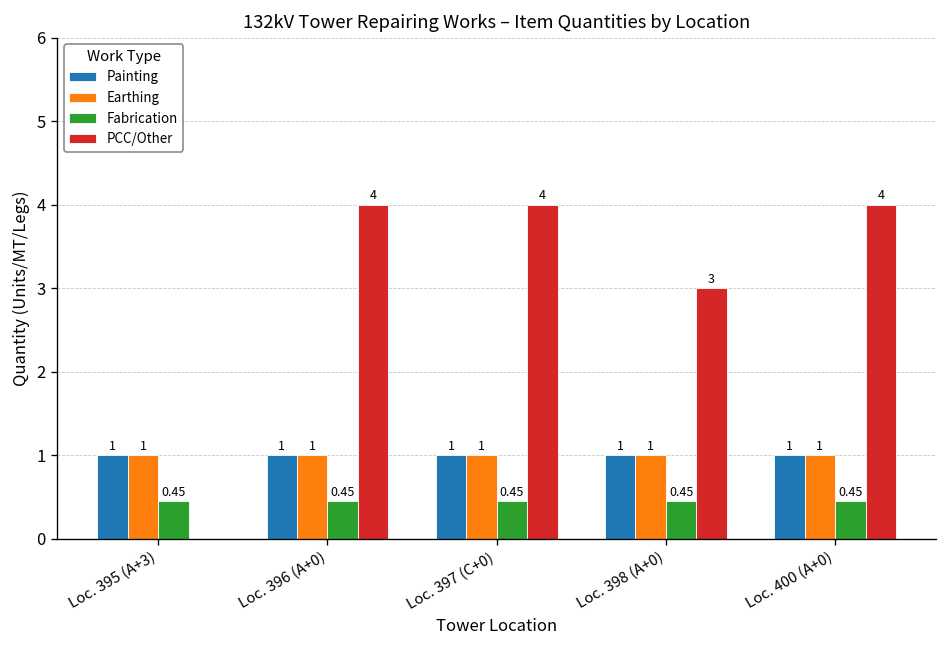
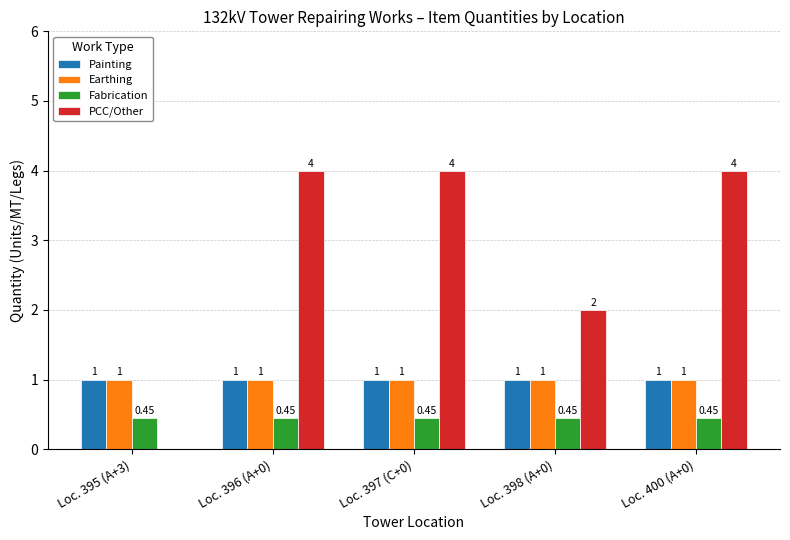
  {
    "Painting": {
      "Loc. 395 (A+3)": 1,
      "Loc. 396 (A+0)": 1,
      "Loc. 397 (C+0)": 1,
      "Loc. 398 (A+0)": 1,
      "Loc. 400 (A+0)": 1
    },
    "Earthing": {
      "Loc. 395 (A+3)": 1,
      "Loc. 396 (A+0)": 1,
      "Loc. 397 (C+0)": 1,
      "Loc. 398 (A+0)": 1,
      "Loc. 400 (A+0)": 1
    },
    "Fabrication": {
      "Loc. 395 (A+3)": 0.45,
      "Loc. 396 (A+0)": 0.45,
      "Loc. 397 (C+0)": 0.45,
      "Loc. 398 (A+0)": 0.45,
      "Loc. 400 (A+0)": 0.45
    },
    "PCC/Other": {
      "Loc. 396 (A+0)": 4,
      "Loc. 397 (C+0)": 4,
-     "Loc. 398 (A+0)": 3,
+     "Loc. 398 (A+0)": 2,
      "Loc. 400 (A+0)": 4
    }
  }
